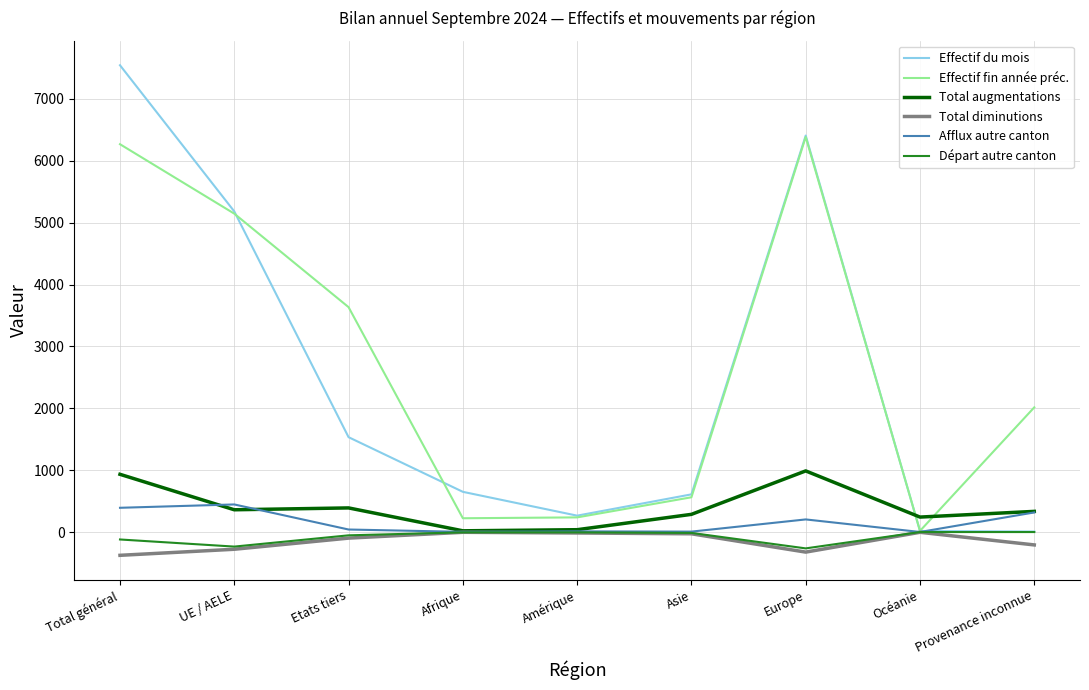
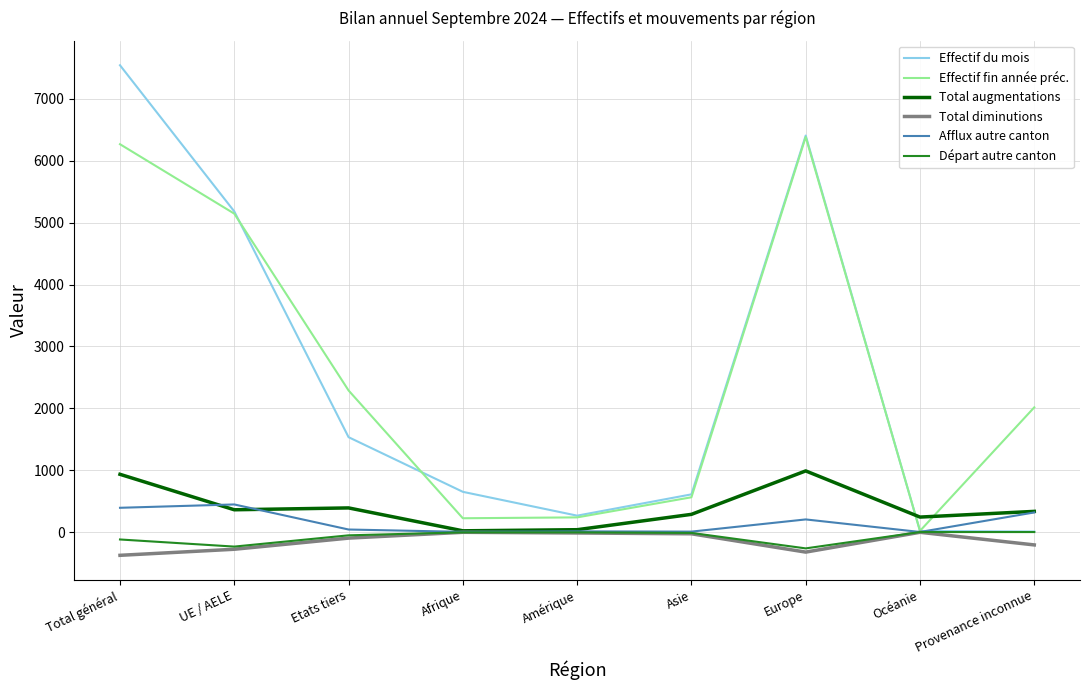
  {
    "Effectif du mois": {
      "Total général": 7500,
      "Etats tiers": 1500,
      "Afrique": 700,
      "Asie": 600
    },
    "Effectif fin année préc.": {
      "Total général": 6300,
-     "Etats tiers": 3600,
+     "Etats tiers": 2300,
      "Afrique": 200,
      "Asie": 600,
      "Provenance inconnue": 2000
    },
    "Total augmentations": {
      "Total général": 900,
      "UE / AELE": 400,
      "Etats tiers": 400,
      "Asie": 300,
      "Europe": 1000,
      "Océanie": 200
    },
    "Total diminutions": {
      "Total général": -400,
      "UE / AELE": -300,
      "Etats tiers": -100,
      "Europe": -300,
      "Provenance inconnue": -200
    },
    "Afflux autre canton": {
      "Total général": 400,
      "UE / AELE": 400,
      "Etats tiers": 0,
      "Europe": 200
    },
    "Départ autre canton": {
      "Total général": -100,
      "UE / AELE": -200,
      "Etats tiers": -100,
      "Europe": -300
    }
  }
